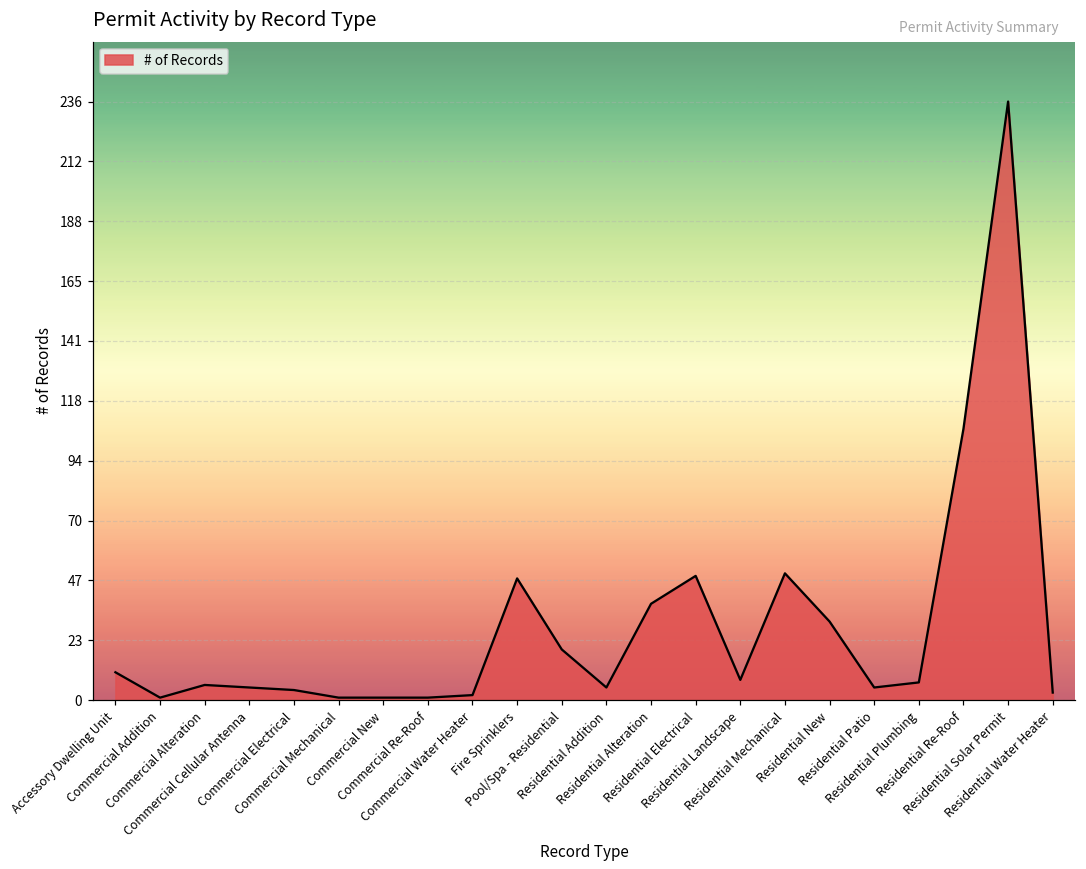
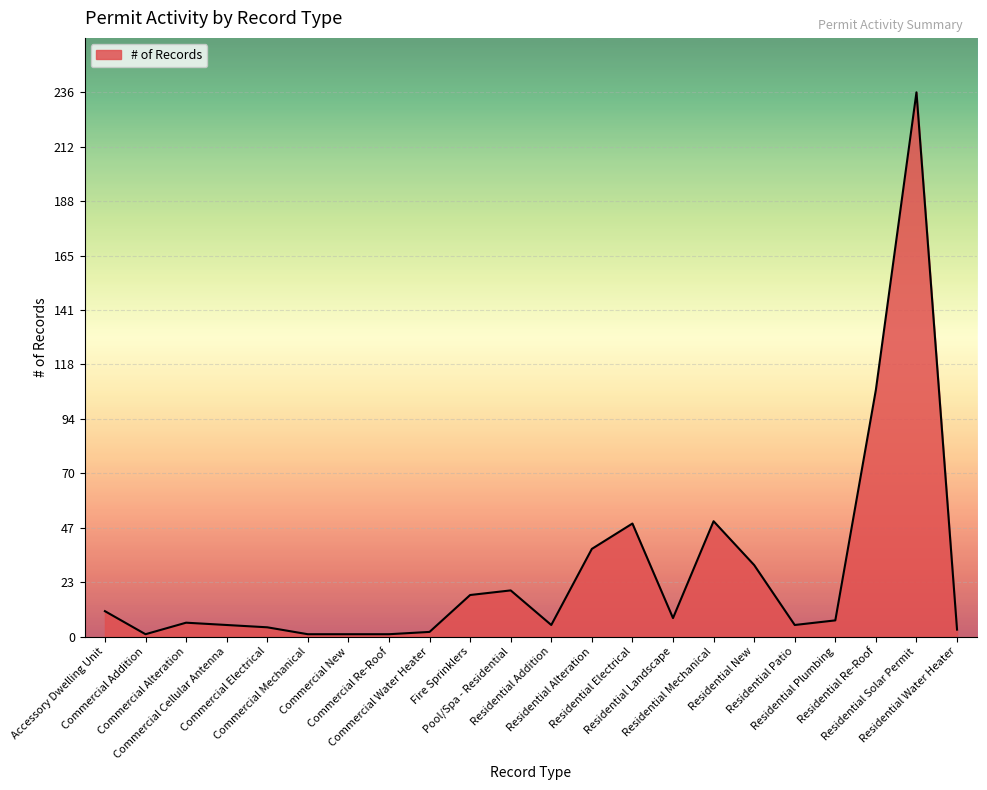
  {
    "Accessory Dwelling Unit": 11,
    "Commercial Addition": 1,
    "Commercial Alteration": 6,
    "Commercial Cellular Antenna": 5,
    "Commercial Electrical": 4,
    "Commercial Mechanical": 1,
    "Commercial New": 1,
    "Commercial Re-Roof": 1,
    "Commercial Water Heater": 2,
-   "Fire Sprinklers": 48,
+   "Fire Sprinklers": 18,
    "Pool/Spa - Residential": 20,
    "Residential Addition": 5,
    "Residential Alteration": 38,
    "Residential Electrical": 49,
    "Residential Landscape": 8,
    "Residential Mechanical": 50,
    "Residential New": 31,
    "Residential Patio": 5,
    "Residential Plumbing": 7,
    "Residential Re-Roof": 107,
    "Residential Solar Permit": 236,
    "Residential Water Heater": 3
  }
